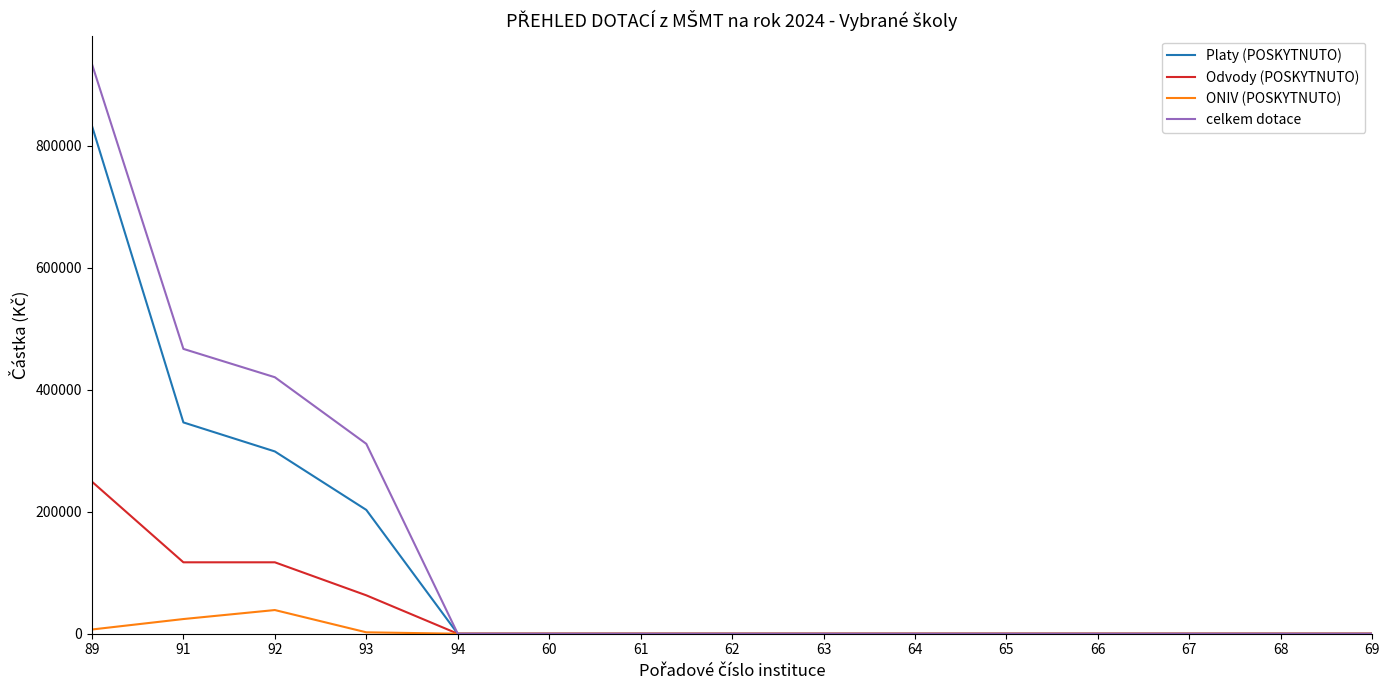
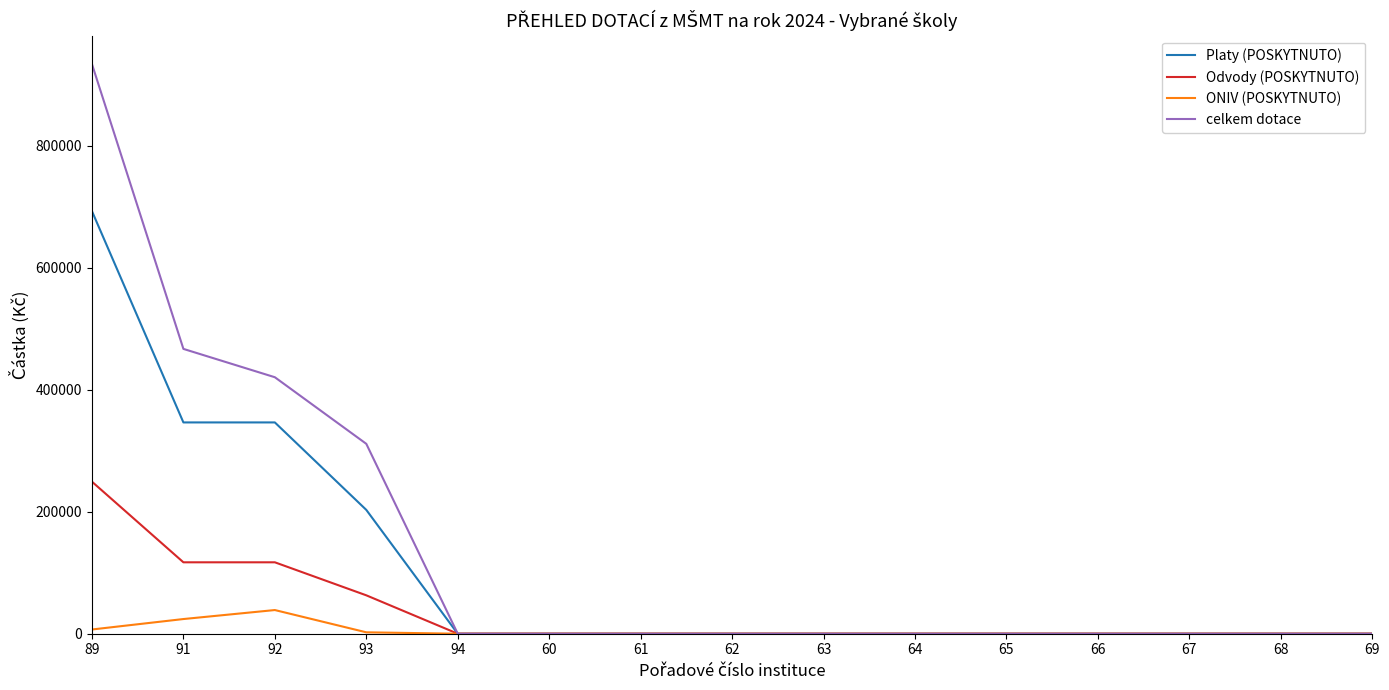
  {
    "Platy (POSKYTNUTO)": {
-     "89": 830000,
+     "89": 690000,
      "91": 350000,
-     "92": 300000,
+     "92": 350000,
      "93": 200000
    },
    "Odvody (POSKYTNUTO)": {
      "89": 250000,
      "91": 120000,
      "92": 120000,
      "93": 60000
    },
    "ONIV (POSKYTNUTO)": {
      "89": 10000,
      "91": 20000,
      "92": 40000,
      "93": 0
    },
    "celkem dotace": {
      "89": 930000,
      "91": 470000,
      "92": 420000,
      "93": 310000
    }
  }
